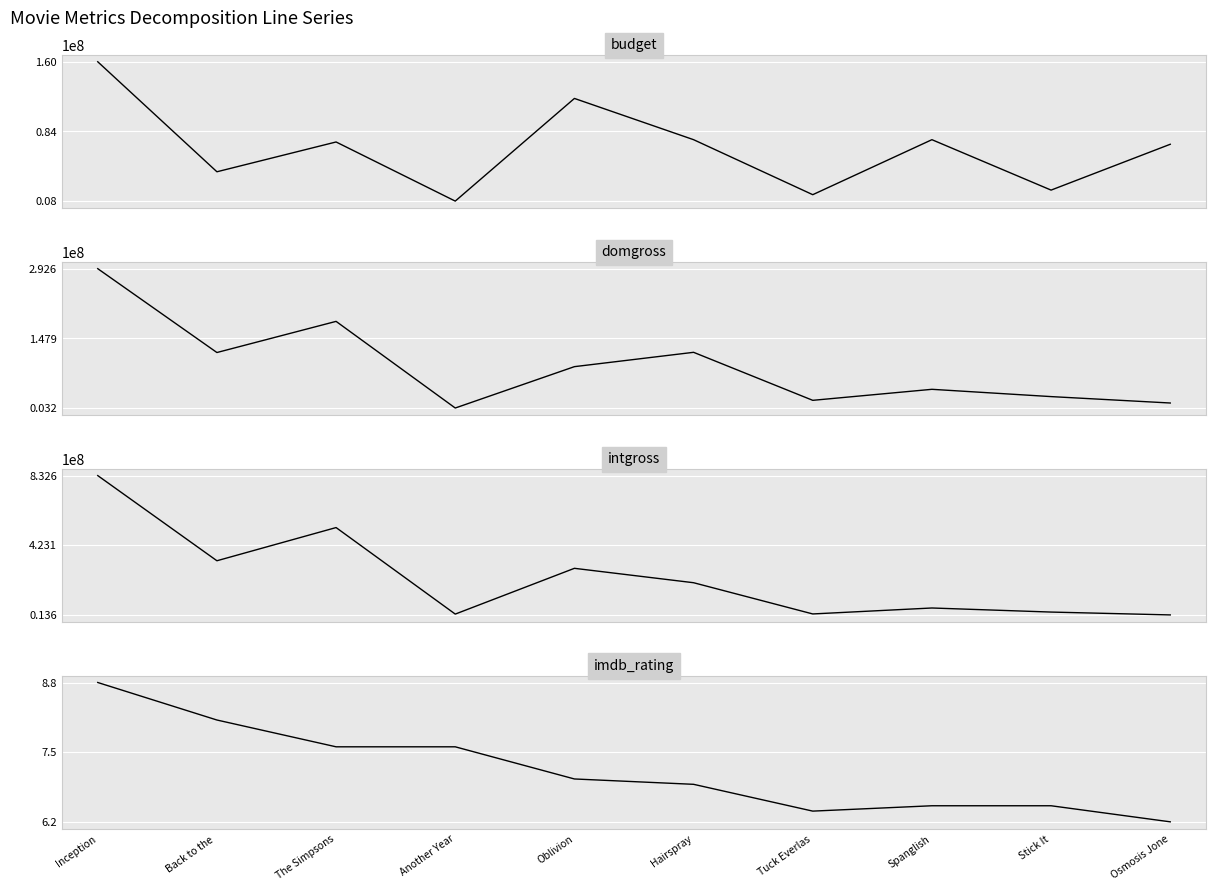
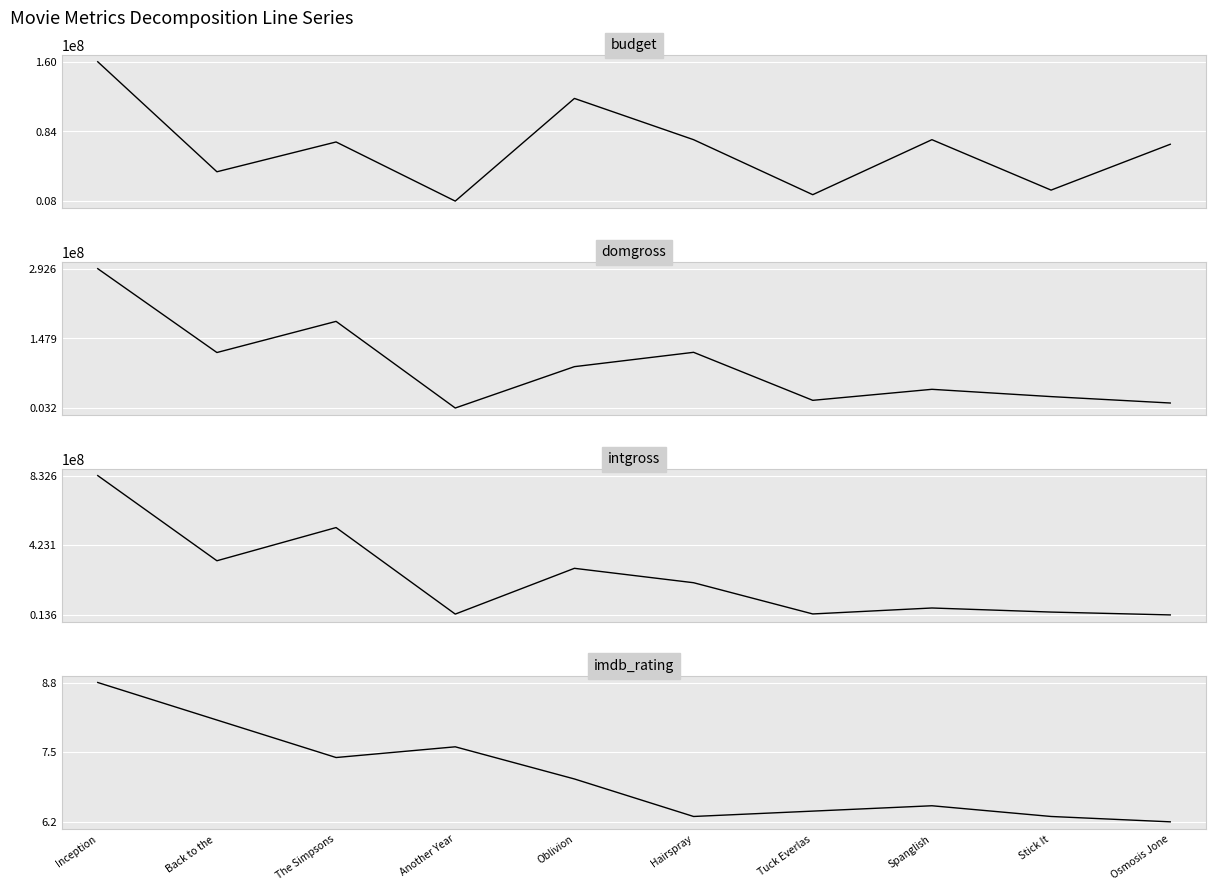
  {
    "imdb_rating": {
      "Inception": 8.8,
      "Back to the": 8.1,
-     "The Simpsons": 7.6,
+     "The Simpsons": 7.4,
      "Another Year": 7.6,
      "Oblivion": 7.0,
-     "Hairspray": 6.9,
+     "Hairspray": 6.3,
      "Tuck Everlas": 6.4,
      "Spanglish": 6.5,
-     "Stick It": 6.5,
+     "Stick It": 6.3,
      "Osmosis Jone": 6.2
    }
  }
